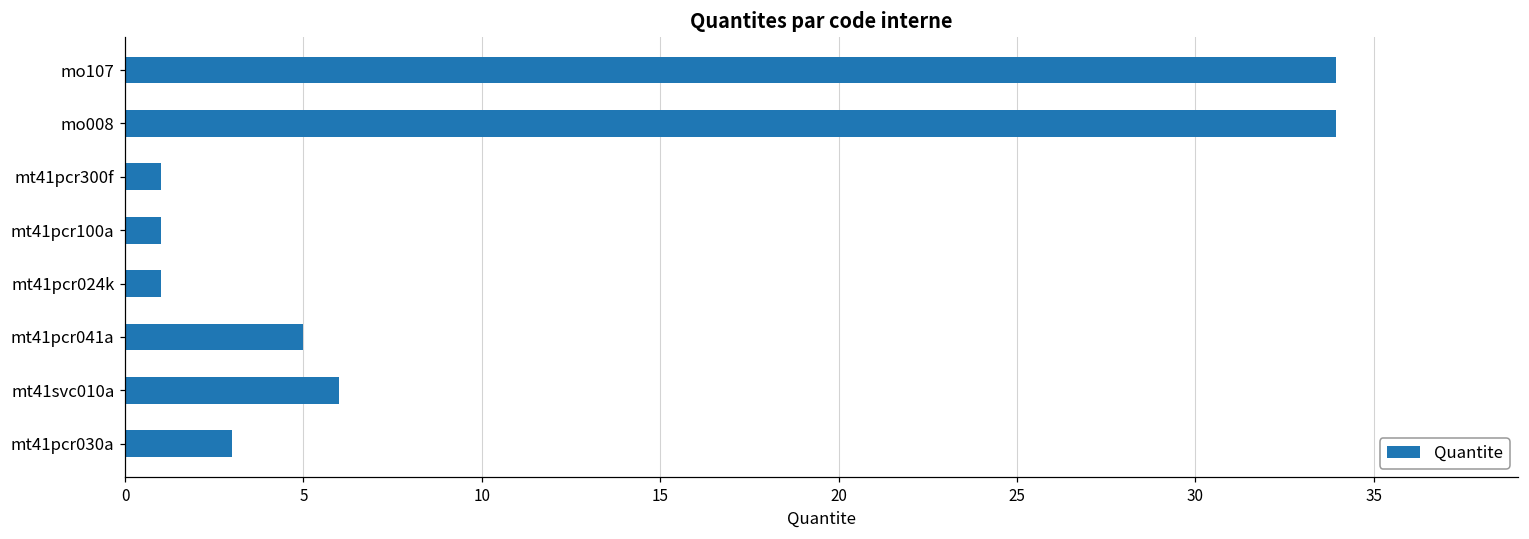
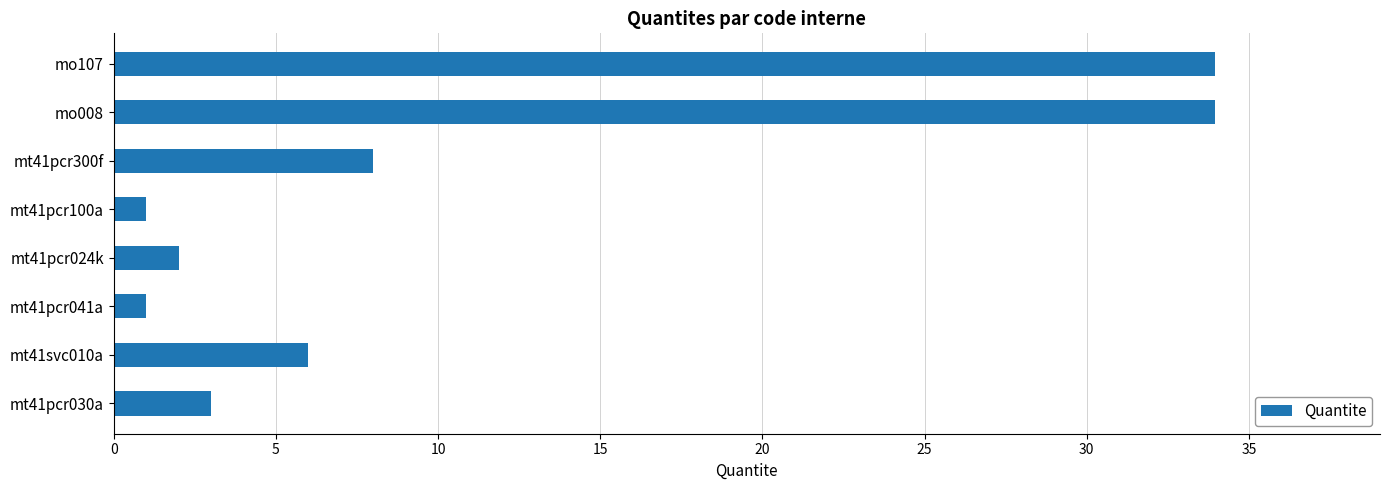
  {
    "mo107": 34,
    "mo008": 34,
-   "mt41pcr300f": 1,
+   "mt41pcr300f": 8,
    "mt41pcr100a": 1,
-   "mt41pcr024k": 1,
-   "mt41pcr041a": 5,
+   "mt41pcr024k": 2,
+   "mt41pcr041a": 1,
    "mt41svc010a": 6,
    "mt41pcr030a": 3
  }
